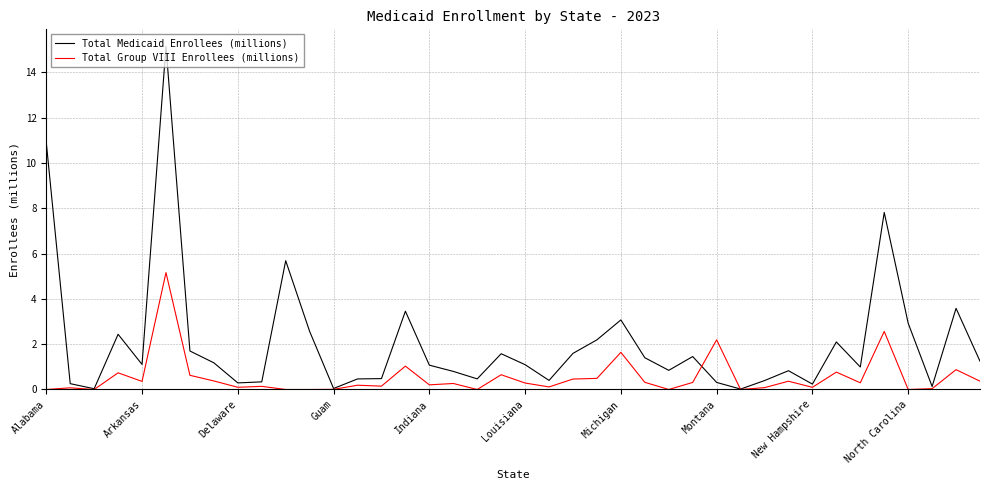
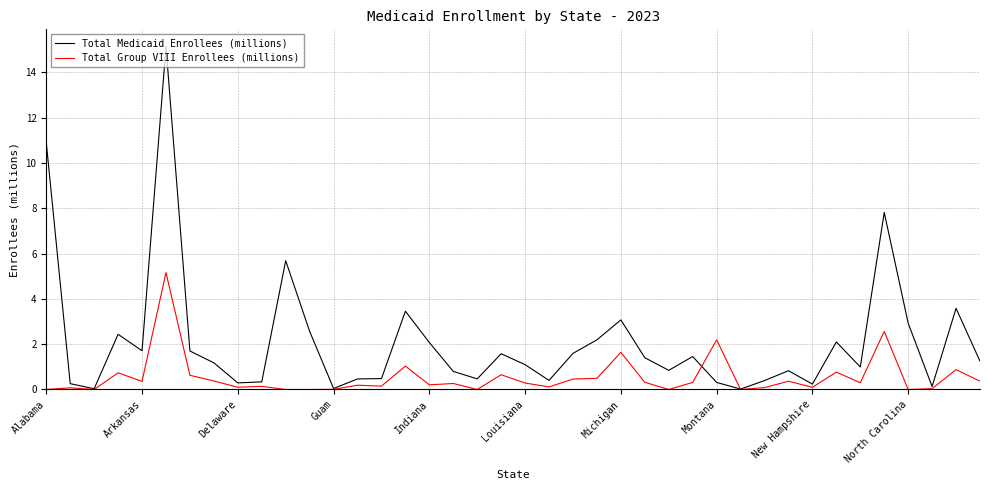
  {
    "Total Medicaid Enrollees (millions)": {
      "Alabama": 10.9,
-     "Arkansas": 1.1,
+     "Arkansas": 1.7,
      "Delaware": 0.3,
-     "Indiana": 1.1,
+     "Indiana": 2.1,
      "Louisiana": 1.1,
      "Michigan": 3.1,
      "Montana": 0.3,
      "New Hampshire": 0.2,
      "North Carolina": 2.9
    },
    "Total Group VIII Enrollees (millions)": {
      "Alabama": 0.0,
      "Arkansas": 0.4,
      "Delaware": 0.1,
      "Indiana": 0.2,
      "Louisiana": 0.3,
      "Michigan": 1.6,
      "Montana": 2.2,
      "New Hampshire": 0.1,
      "North Carolina": 0.0
    }
  }
